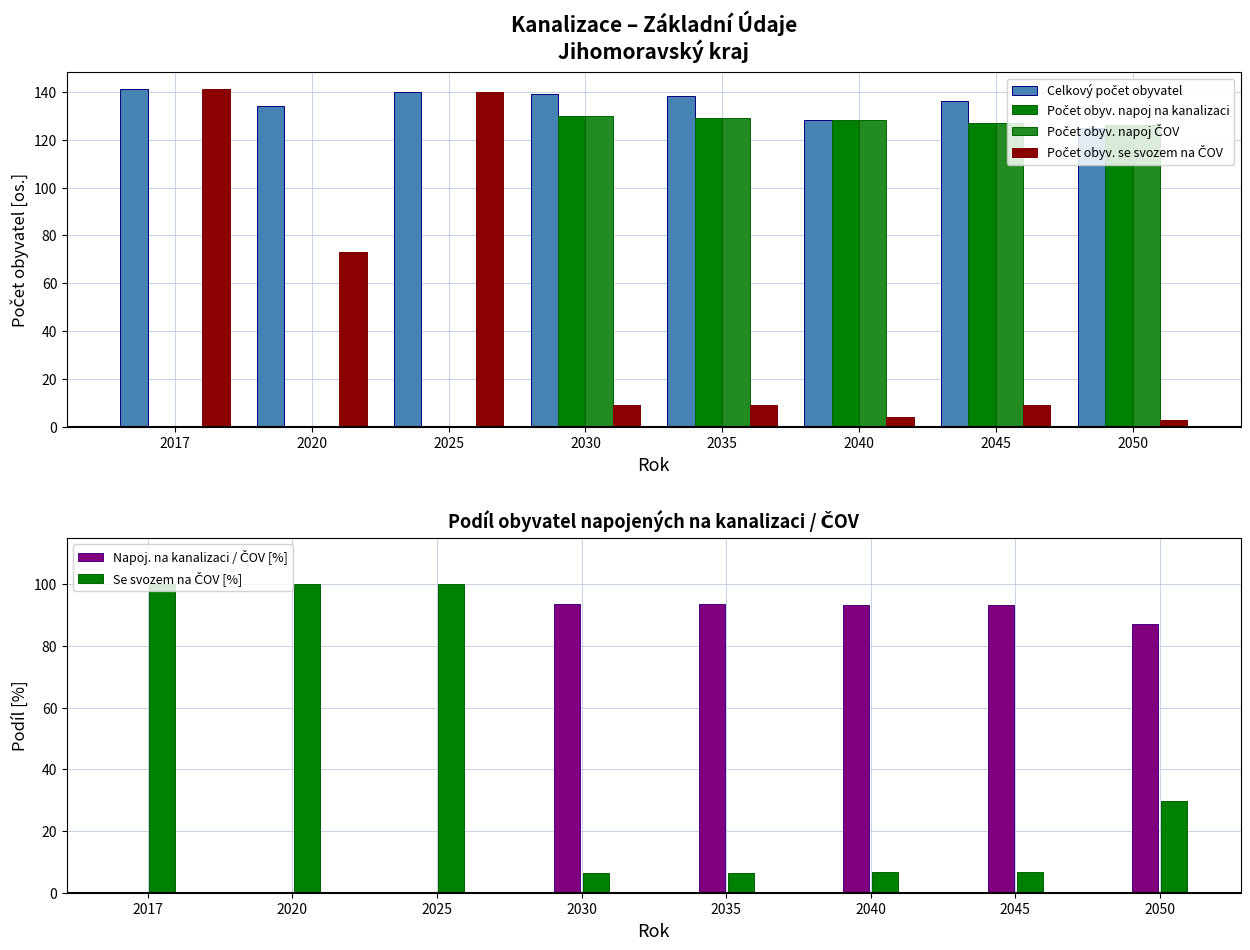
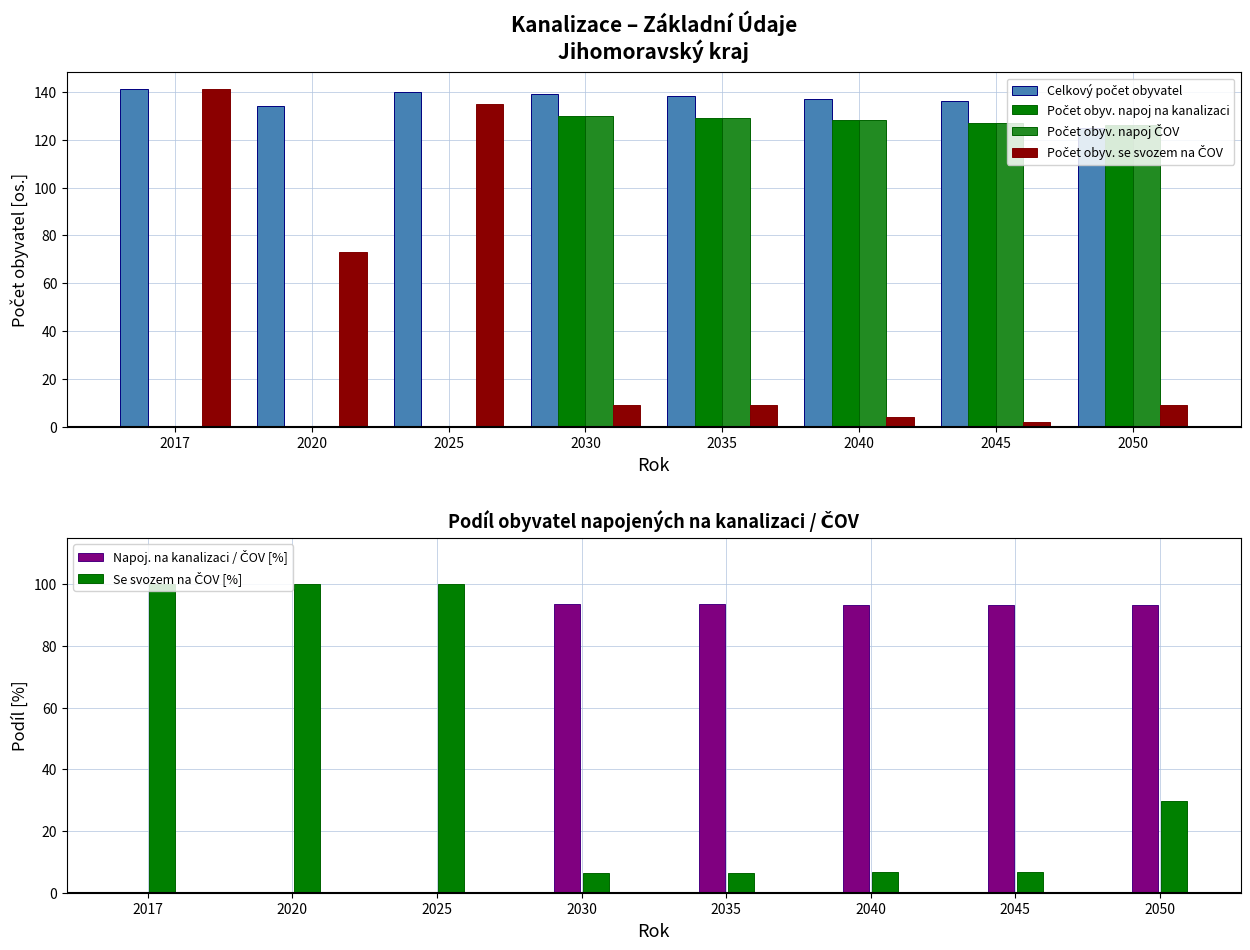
  {
    "Kanalizace – Základní Údaje Jihomoravský kraj": {
      "Celkový počet obyvatel": {
        "2017": 141,
        "2020": 134,
        "2025": 140,
        "2030": 139,
        "2035": 138,
-       "2040": 128,
+       "2040": 137,
        "2045": 136
      },
      "Počet obyv. se svozem na ČOV": {
        "2017": 141,
        "2020": 73,
-       "2025": 140,
+       "2025": 135,
        "2030": 9,
        "2035": 9,
        "2040": 4,
-       "2045": 9,
-       "2050": 3
+       "2045": 2,
+       "2050": 9
      }
    },
    "Podíl obyvatel napojených na kanalizaci / ČOV": {
      "Napoj. na kanalizaci / ČOV [%]": {
        "2017": 0,
        "2020": 0,
        "2025": 0,
        "2030": 94,
        "2035": 93,
        "2040": 93,
        "2045": 93,
-       "2050": 87
+       "2050": 93
      },
      "Se svozem na ČOV [%]": {
        "2020": 100,
        "2025": 100,
        "2030": 6,
        "2035": 7,
        "2040": 7,
        "2045": 7,
        "2050": 30
      }
    }
  }
